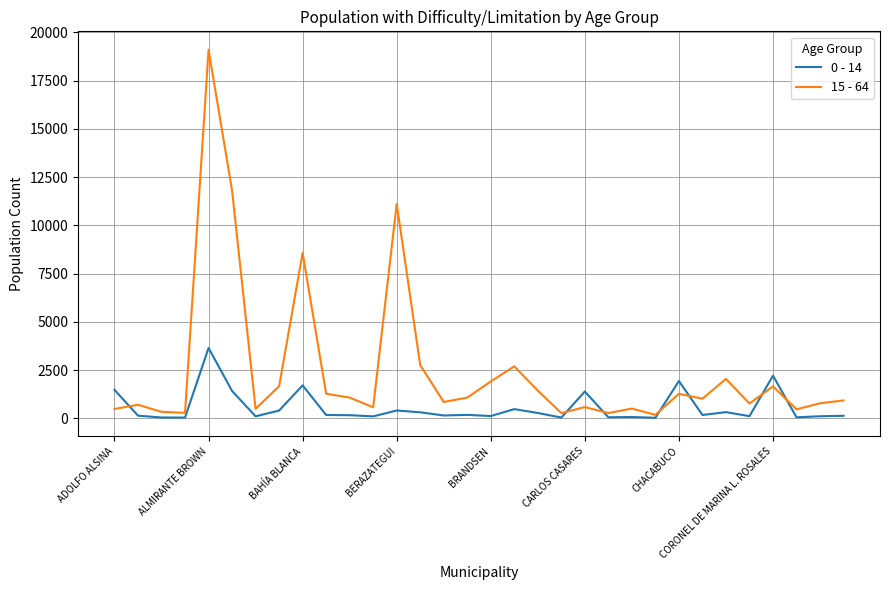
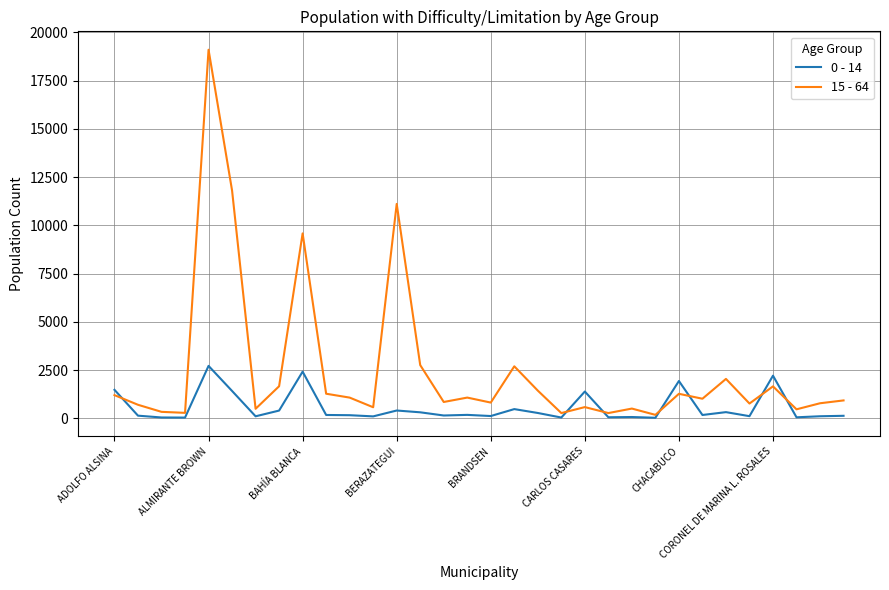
  {
    "0 - 14": {
      "ADOLFO ALSINA": 1500,
-     "ALMIRANTE BROWN": 3600,
-     "BAHÍA BLANCA": 1700,
+     "ALMIRANTE BROWN": 2700,
+     "BAHÍA BLANCA": 2400,
      "BERAZATEGUI": 400,
      "BRANDSEN": 100,
      "CARLOS CASARES": 1400,
      "CHACABUCO": 1900,
      "CORONEL DE MARINA L. ROSALES": 2200
    },
    "15 - 64": {
-     "ADOLFO ALSINA": 500,
+     "ADOLFO ALSINA": 1200,
      "ALMIRANTE BROWN": 19100,
-     "BAHÍA BLANCA": 8600,
+     "BAHÍA BLANCA": 9600,
      "BERAZATEGUI": 11100,
-     "BRANDSEN": 1900,
+     "BRANDSEN": 800,
      "CARLOS CASARES": 600,
      "CHACABUCO": 1300,
      "CORONEL DE MARINA L. ROSALES": 1700
    }
  }
